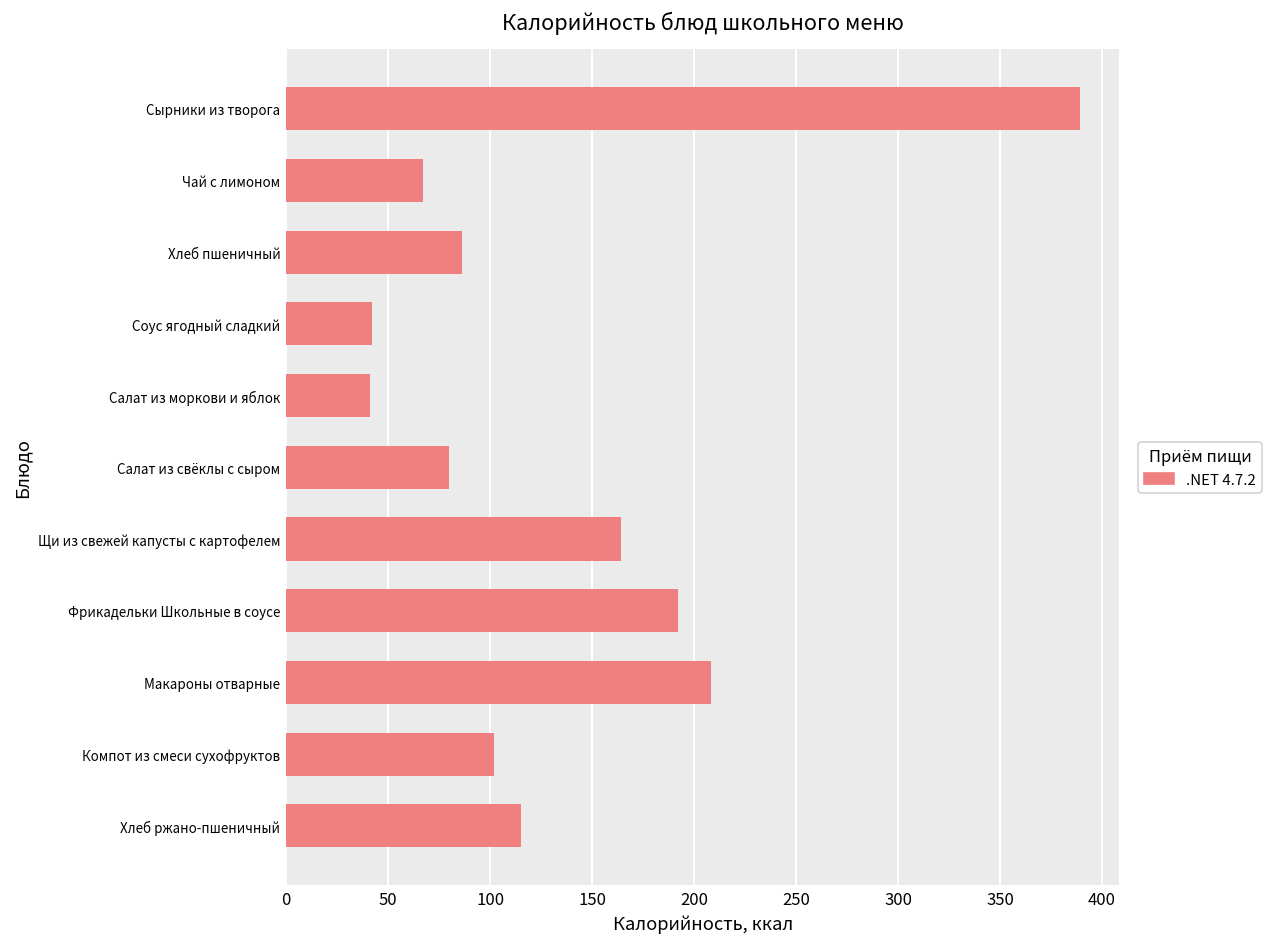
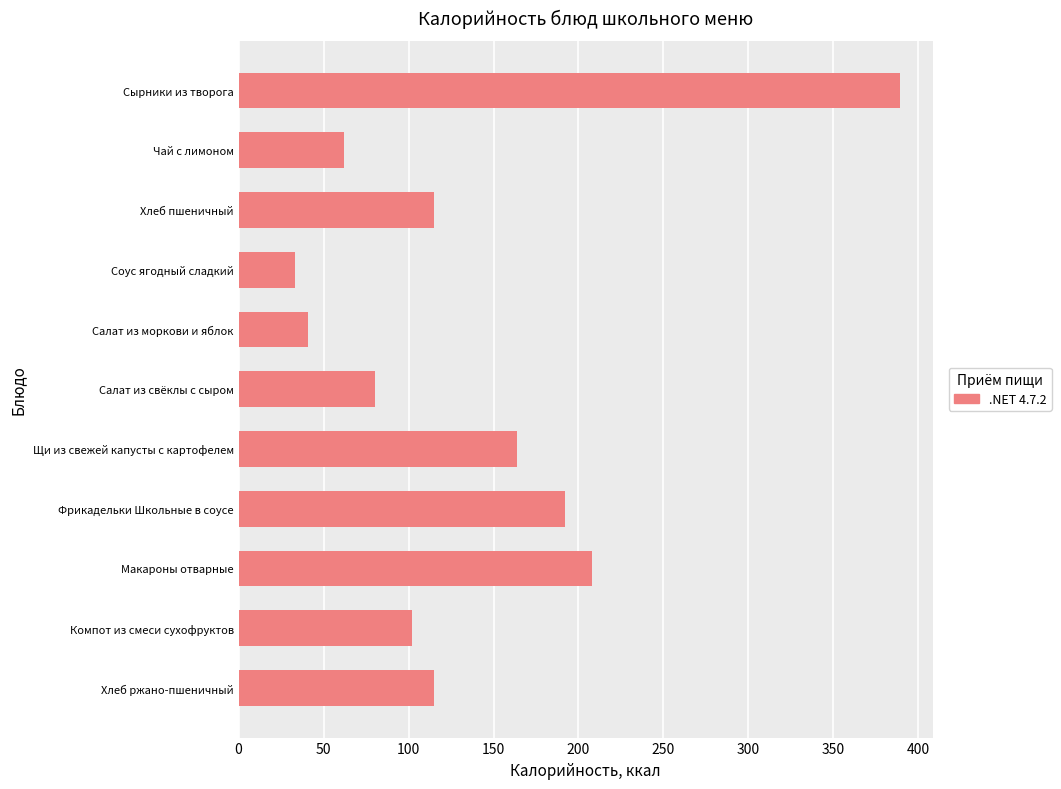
  {
    "Сырники из творога": 389,
-   "Чай с лимоном": 67,
-   "Хлеб пшеничный": 86,
-   "Соус ягодный сладкий": 42,
+   "Чай с лимоном": 62,
+   "Хлеб пшеничный": 115,
+   "Соус ягодный сладкий": 33,
    "Салат из моркови и яблок": 41,
    "Салат из свёклы с сыром": 80,
    "Щи из свежей капусты с картофелем": 164,
    "Фрикадельки Школьные в соусе": 192,
    "Макароны отварные": 208,
    "Компот из смеси сухофруктов": 102,
    "Хлеб ржано-пшеничный": 115
  }
